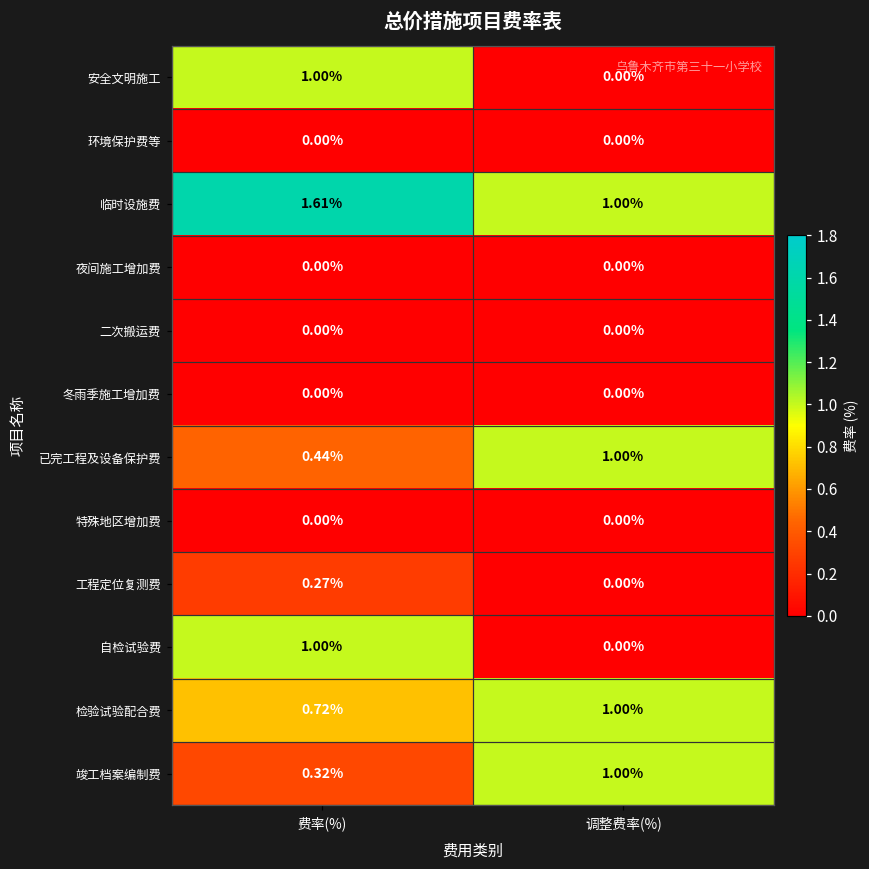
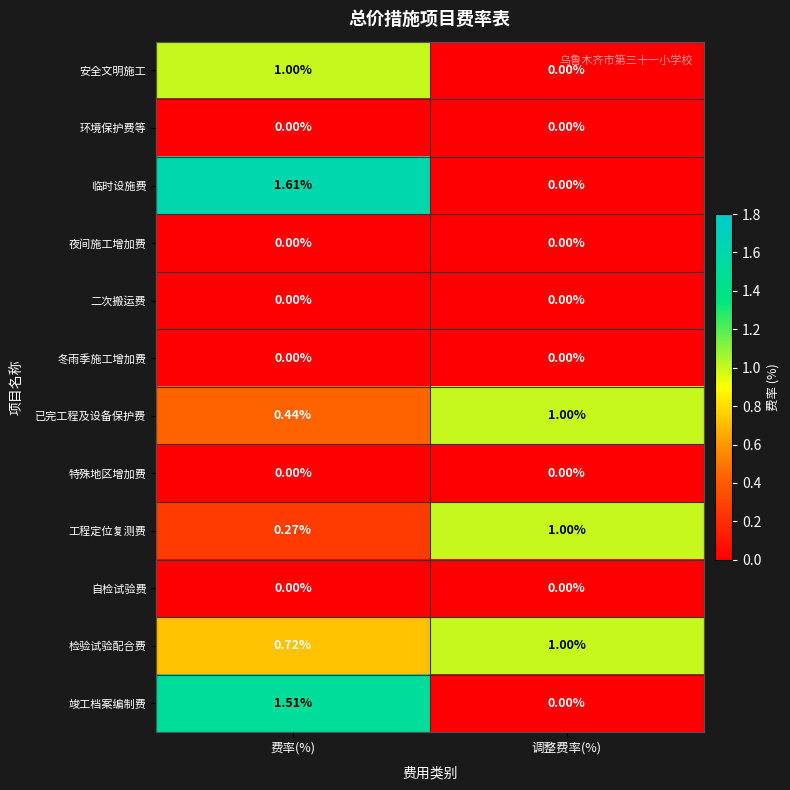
  {
    "安全文明施工": {
      "费率(%)": "1.00%"
    },
    "环境保护费等": {
      "费率(%)": "0.00%",
      "调整费率(%)": "0.00%"
    },
    "临时设施费": {
      "费率(%)": "1.61%",
-     "调整费率(%)": "1.00%"
+     "调整费率(%)": "0.00%"
    },
    "夜间施工增加费": {
      "费率(%)": "0.00%",
      "调整费率(%)": "0.00%"
    },
    "二次搬运费": {
      "费率(%)": "0.00%",
      "调整费率(%)": "0.00%"
    },
    "冬雨季施工增加费": {
      "费率(%)": "0.00%",
      "调整费率(%)": "0.00%"
    },
    "已完工程及设备保护费": {
      "费率(%)": "0.44%",
      "调整费率(%)": "1.00%"
    },
    "特殊地区增加费": {
      "费率(%)": "0.00%",
      "调整费率(%)": "0.00%"
    },
    "工程定位复测费": {
      "费率(%)": "0.27%",
-     "调整费率(%)": "0.00%"
+     "调整费率(%)": "1.00%"
    },
    "自检试验费": {
-     "费率(%)": "1.00%",
+     "费率(%)": "0.00%",
      "调整费率(%)": "0.00%"
    },
    "检验试验配合费": {
      "费率(%)": "0.72%",
      "调整费率(%)": "1.00%"
    },
    "竣工档案编制费": {
-     "费率(%)": "0.32%",
-     "调整费率(%)": "1.00%"
+     "费率(%)": "1.51%",
+     "调整费率(%)": "0.00%"
    }
  }
